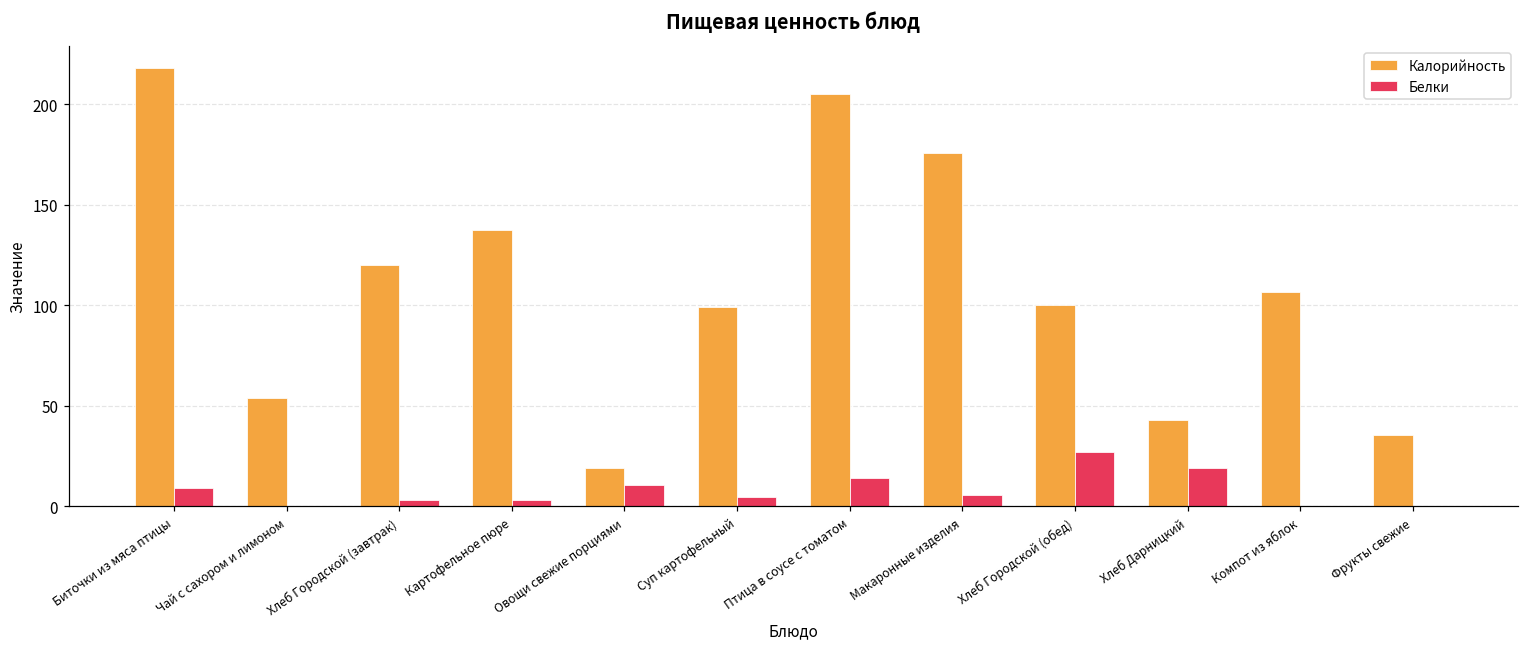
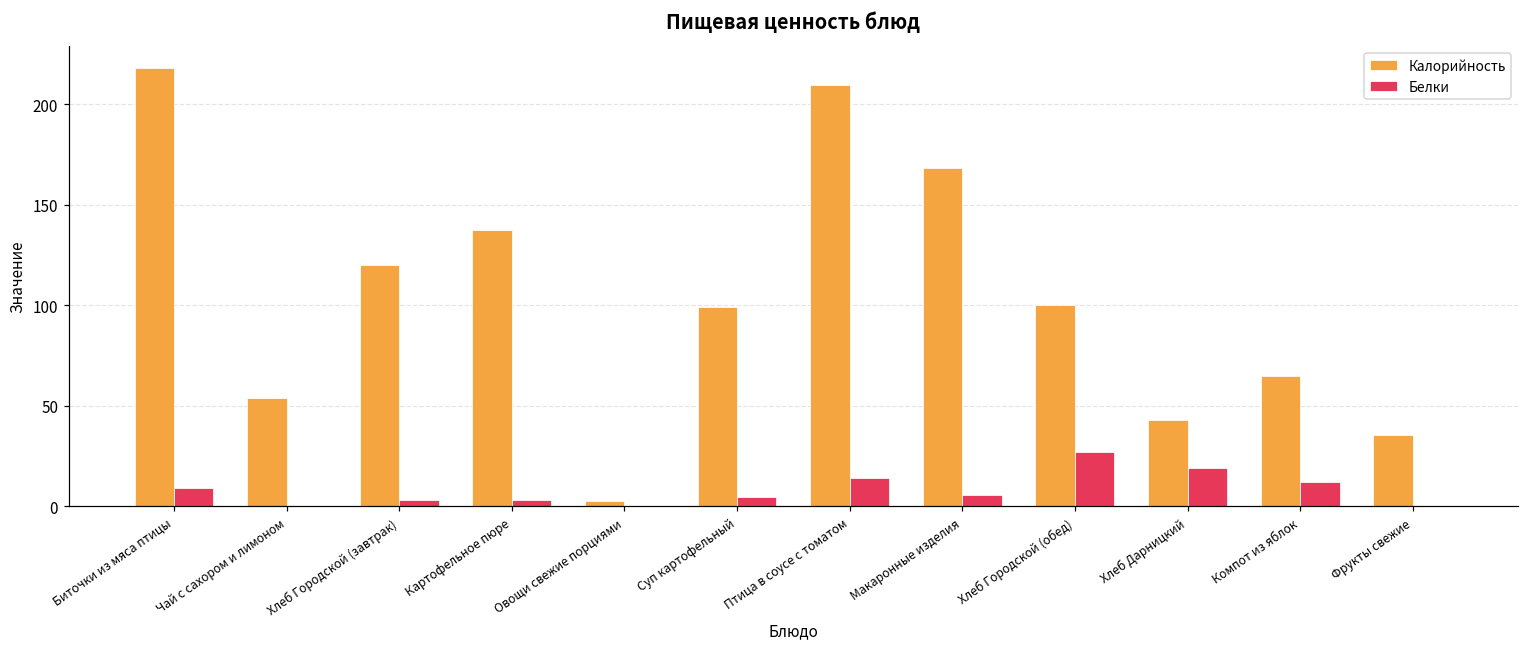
  {
    "Калорийность": {
      "Биточки из мяса птицы": 218,
      "Чай с сахором и лимоном": 54,
      "Хлеб Городской (завтрак)": 120,
      "Картофельное пюре": 137,
-     "Овощи свежие порциями": 19,
+     "Овощи свежие порциями": 2,
      "Суп картофельный": 99,
-     "Птица в соусе с томатом": 205,
-     "Макаронные изделия": 176,
+     "Птица в соусе с томатом": 210,
+     "Макаронные изделия": 168,
      "Хлеб Городской (обед)": 100,
      "Хлеб Дарницкий": 43,
-     "Компот из яблок": 107,
+     "Компот из яблок": 65,
      "Фрукты свежие": 35
    },
    "Белки": {
      "Биточки из мяса птицы": 9,
      "Хлеб Городской (завтрак)": 3,
      "Картофельное пюре": 3,
-     "Овощи свежие порциями": 10,
+     "Овощи свежие порциями": 0,
      "Суп картофельный": 4,
      "Птица в соусе с томатом": 14,
      "Макаронные изделия": 6,
      "Хлеб Городской (обед)": 27,
      "Хлеб Дарницкий": 19,
-     "Компот из яблок": 0,
+     "Компот из яблок": 12,
      "Фрукты свежие": 0
    }
  }
